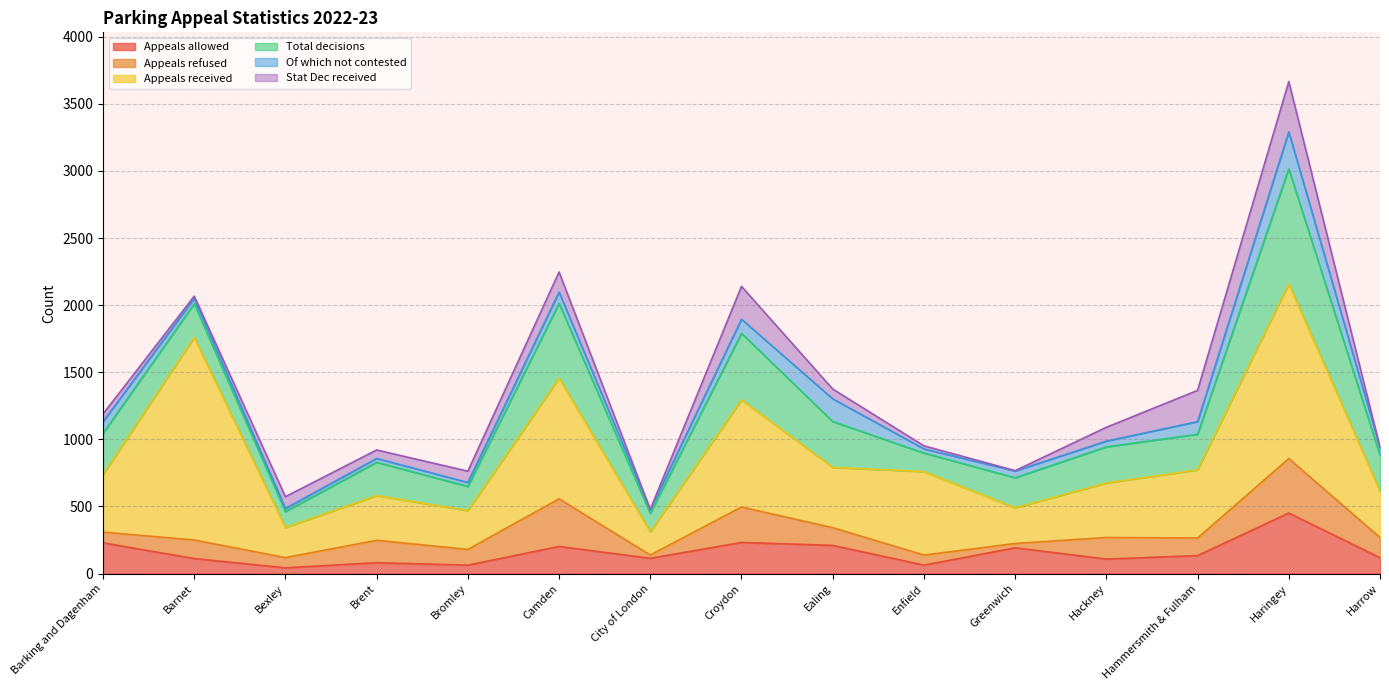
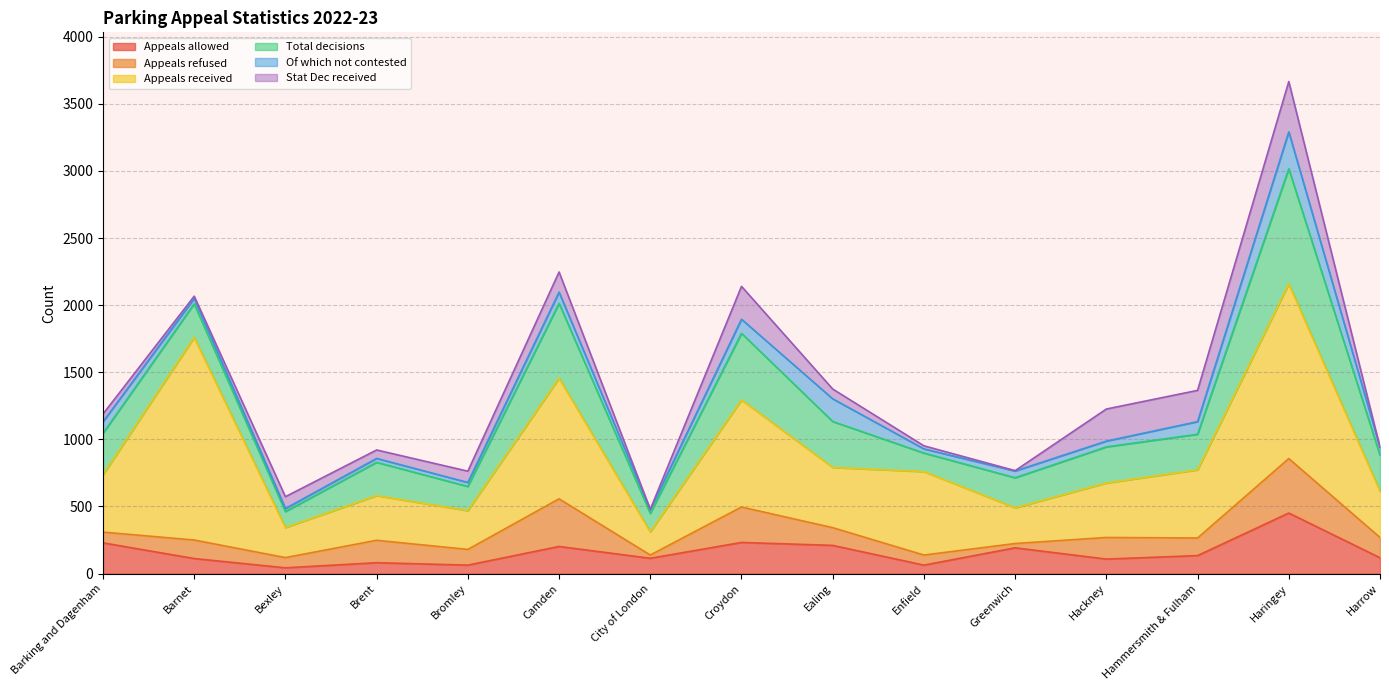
  {
    "Appeals received": {
      "Barking and Dagenham": 430,
      "Barnet": 1510,
      "Bexley": 220,
      "Brent": 330,
      "Bromley": 290,
      "Camden": 900,
      "City of London": 170,
      "Croydon": 800,
      "Ealing": 450,
      "Enfield": 620,
      "Greenwich": 270,
      "Hackney": 410,
      "Hammersmith & Fulham": 510,
      "Haringey": 1300,
      "Harrow": 350
    },
    "Total decisions": {
      "Barking and Dagenham": 310,
      "Barnet": 250,
      "Bexley": 120,
      "Brent": 250,
      "Bromley": 180,
      "Camden": 560,
      "City of London": 140,
      "Croydon": 500,
      "Ealing": 340,
      "Enfield": 140,
      "Greenwich": 220,
      "Hackney": 270,
      "Hammersmith & Fulham": 270,
      "Haringey": 860,
      "Harrow": 270
    },
    "Of which not contested": {
      "Barking and Dagenham": 90,
      "Bexley": 20,
      "Brent": 30,
      "Bromley": 30,
      "Camden": 80,
      "Croydon": 110,
      "Ealing": 170,
      "Enfield": 30,
      "Hackney": 40,
      "Hammersmith & Fulham": 90,
      "Haringey": 280
    },
    "Stat Dec received": {
      "Barking and Dagenham": 60,
      "Bexley": 90,
      "Brent": 60,
      "Bromley": 80,
      "Camden": 150,
      "Croydon": 250,
      "Ealing": 70,
      "Enfield": 20,
-     "Hackney": 100,
+     "Hackney": 240,
      "Hammersmith & Fulham": 230,
      "Haringey": 380
    }
  }
